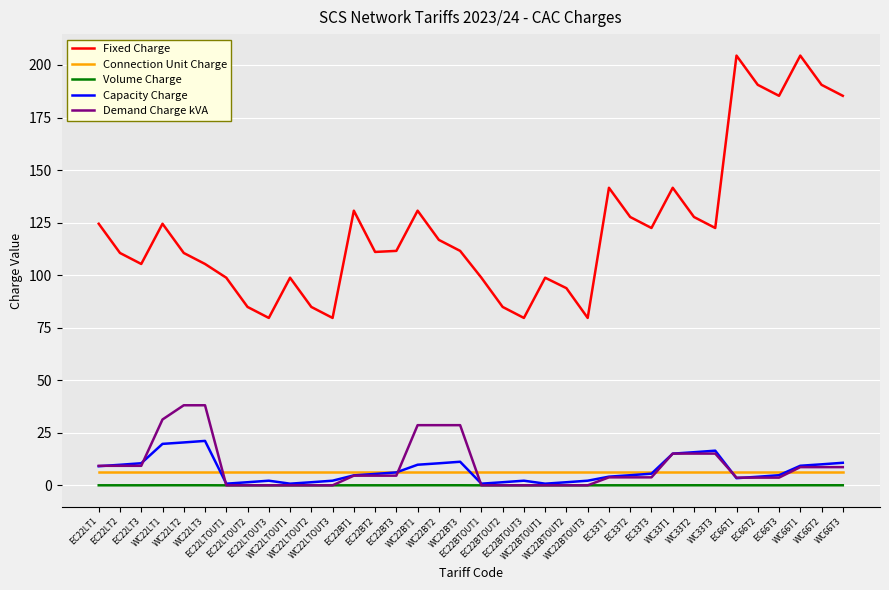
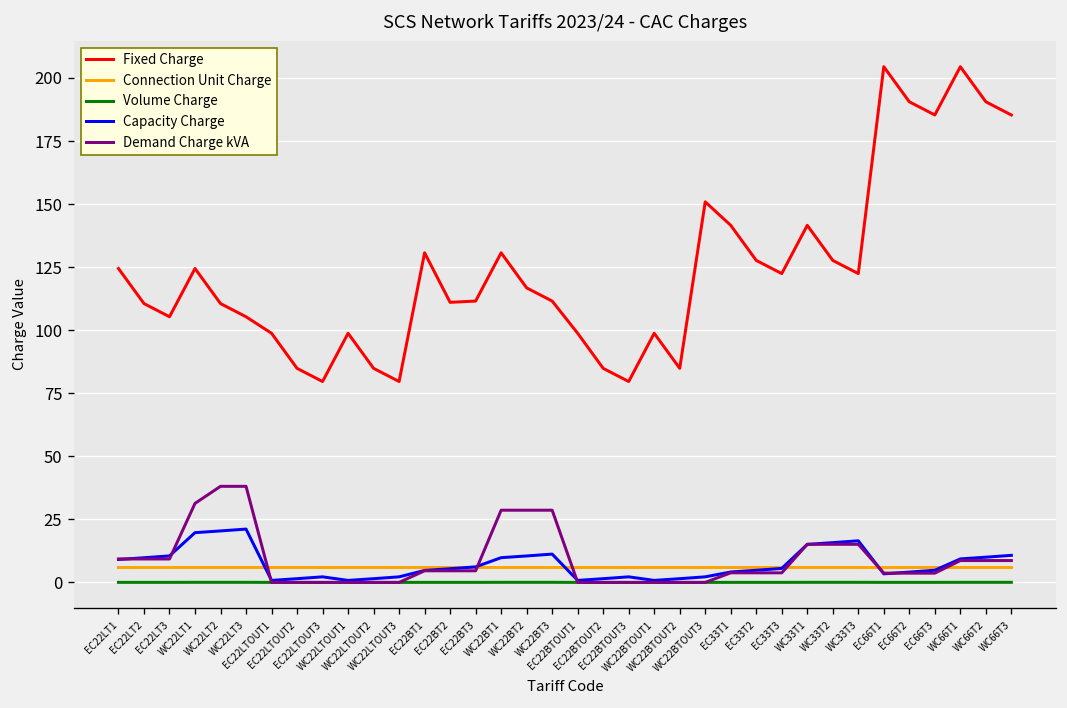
  {
    "Fixed Charge": {
      "EC22LT1": 124,
      "EC22LT2": 111,
      "EC22LT3": 105,
      "WC22LT1": 124,
      "WC22LT2": 111,
      "WC22LT3": 105,
      "EC22LTOUT1": 99,
      "EC22LTOUT2": 85,
      "EC22LTOUT3": 80,
      "WC22LTOUT1": 99,
      "WC22LTOUT2": 85,
      "WC22LTOUT3": 80,
      "EC22BT1": 131,
      "EC22BT2": 111,
      "EC22BT3": 112,
      "WC22BT1": 131,
      "WC22BT2": 117,
      "WC22BT3": 112,
      "EC22BTOUT1": 99,
      "EC22BTOUT2": 85,
      "EC22BTOUT3": 80,
      "WC22BTOUT1": 99,
-     "WC22BTOUT2": 94,
-     "WC22BTOUT3": 80,
+     "WC22BTOUT2": 85,
+     "WC22BTOUT3": 151,
      "EC33T1": 142,
      "EC33T2": 128,
      "EC33T3": 122,
      "WC33T1": 142,
      "WC33T2": 128,
      "WC33T3": 122,
      "EC66T1": 204,
      "EC66T2": 191,
      "EC66T3": 185,
      "WC66T1": 204,
      "WC66T2": 191,
      "WC66T3": 185
    },
    "Connection Unit Charge": {
      "EC22LT1": 6,
      "EC22LT2": 6,
      "EC22LT3": 6,
      "WC22LT1": 6,
      "WC22LT2": 6,
      "WC22LT3": 6,
      "EC22LTOUT1": 6,
      "EC22LTOUT2": 6,
      "EC22LTOUT3": 6,
      "WC22LTOUT1": 6,
      "WC22LTOUT2": 6,
      "WC22LTOUT3": 6,
      "EC22BT1": 6,
      "WC22BT1": 6,
      "WC22BT2": 6,
      "WC22BT3": 6,
      "EC22BTOUT1": 6,
      "EC22BTOUT2": 6,
      "EC22BTOUT3": 6,
      "WC22BTOUT1": 6,
      "WC22BTOUT2": 6,
      "WC22BTOUT3": 6,
      "EC33T1": 6,
      "EC33T2": 6,
      "WC33T1": 6,
      "WC33T2": 6,
      "WC33T3": 6,
      "EC66T1": 6,
      "EC66T2": 6,
      "EC66T3": 6,
      "WC66T1": 6,
      "WC66T2": 6,
      "WC66T3": 6
    },
    "Volume Charge": {
      "EC22LT1": 0,
      "EC22LT2": 0,
      "EC22LT3": 0,
      "WC22LT1": 0,
      "WC22LT2": 0,
      "WC22LT3": 0,
      "EC22BT1": 0,
      "EC22BT2": 0,
      "EC22BT3": 0,
      "WC22BT1": 0,
      "WC22BT2": 0,
      "WC22BT3": 0,
      "EC33T1": 0,
      "EC33T2": 0,
      "EC33T3": 0,
      "WC33T1": 0,
      "WC33T2": 0,
      "WC33T3": 0,
      "EC66T1": 0,
      "EC66T2": 0,
      "EC66T3": 0,
      "WC66T1": 0,
      "WC66T2": 0,
      "WC66T3": 0
    },
    "Capacity Charge": {
      "EC22LT3": 11,
      "WC22LT1": 20,
      "WC22LT2": 20,
      "WC22LT3": 21,
      "EC22LTOUT2": 1,
      "EC22LTOUT3": 2,
      "WC22LTOUT2": 1,
      "WC22LTOUT3": 2,
      "WC22BT1": 10,
      "WC22BT2": 10,
      "WC22BT3": 11,
      "EC22BTOUT2": 1,
      "EC22BTOUT3": 2,
      "WC22BTOUT2": 1,
      "WC22BTOUT3": 2,
      "WC33T3": 16,
      "WC66T2": 10,
      "WC66T3": 11
    },
    "Demand Charge kVA": {
      "EC22LT3": 9,
      "WC22LT1": 31,
      "WC22LT2": 38,
      "WC22LT3": 38,
      "EC22BT3": 5,
      "WC22BT1": 29,
      "WC22BT2": 29,
      "WC22BT3": 29,
      "EC33T3": 4,
      "WC33T3": 15,
      "WC66T2": 9,
      "WC66T3": 9
    }
  }
